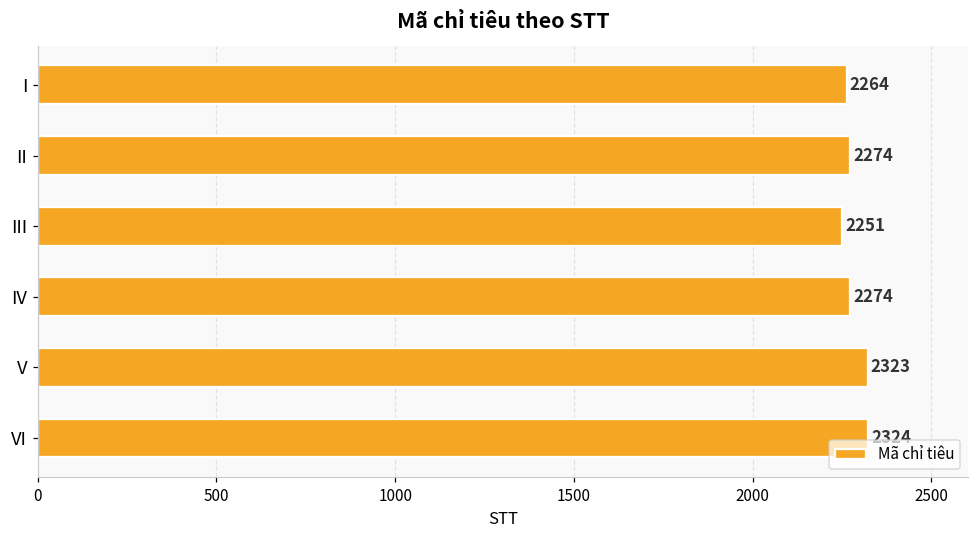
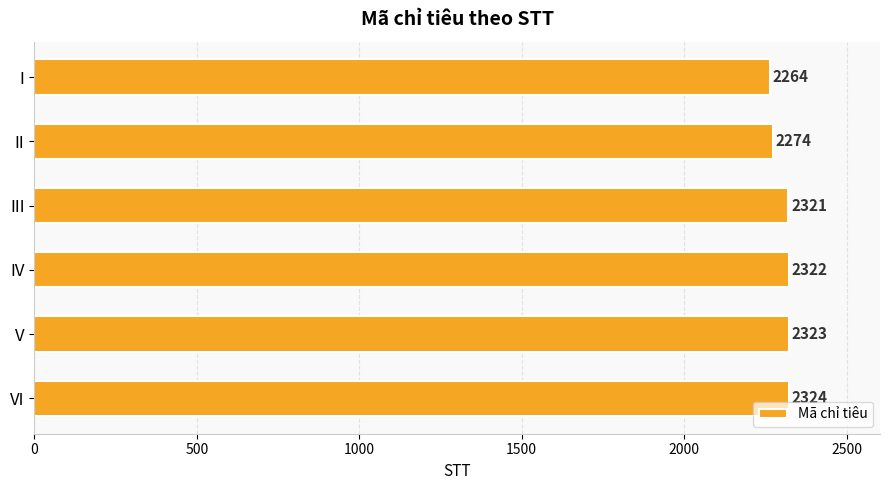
  {
    "I": 2264,
    "II": 2274,
-   "III": 2251,
-   "IV": 2274,
+   "III": 2321,
+   "IV": 2322,
    "V": 2323
  }
